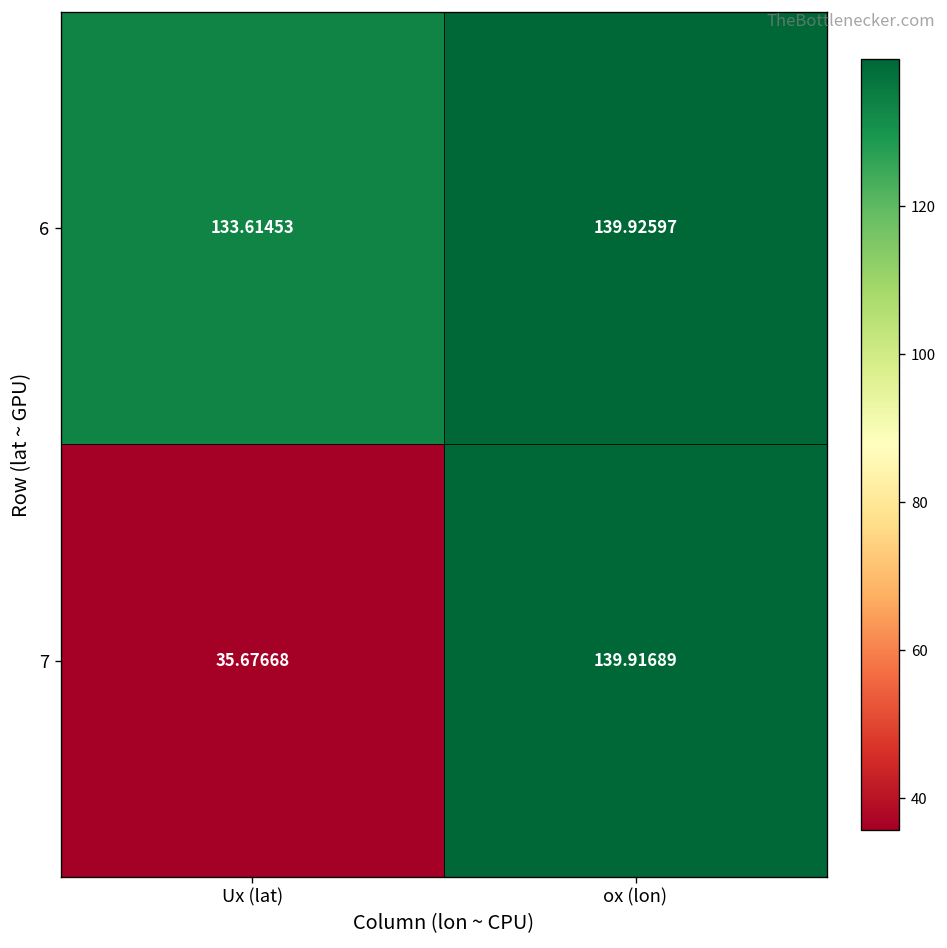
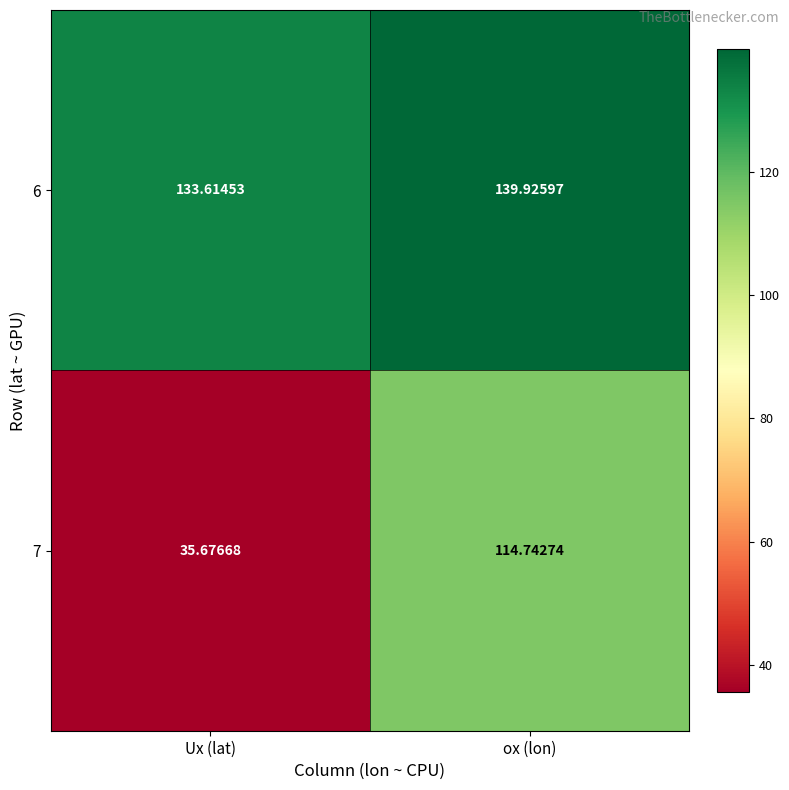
  {
    "6": {
      "Ux (lat)": 133.61453,
      "ox (lon)": 139.92597
    },
    "7": {
      "Ux (lat)": 35.67668,
-     "ox (lon)": 139.91689
+     "ox (lon)": 114.74274
    }
  }
